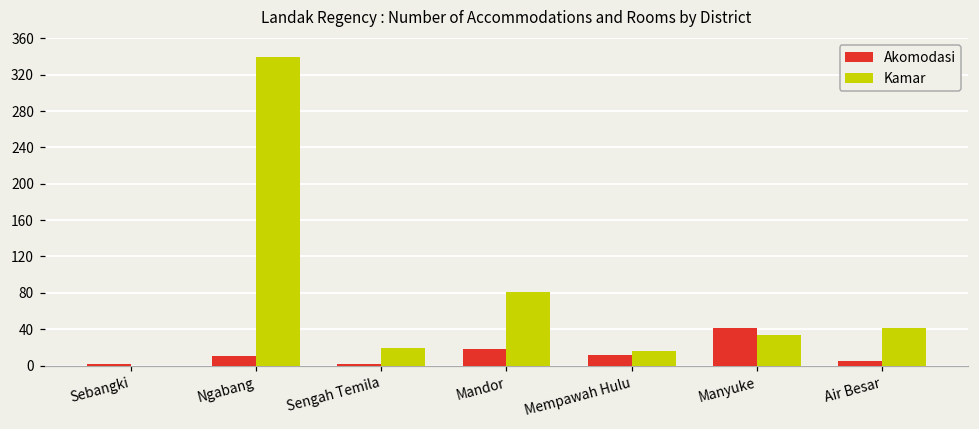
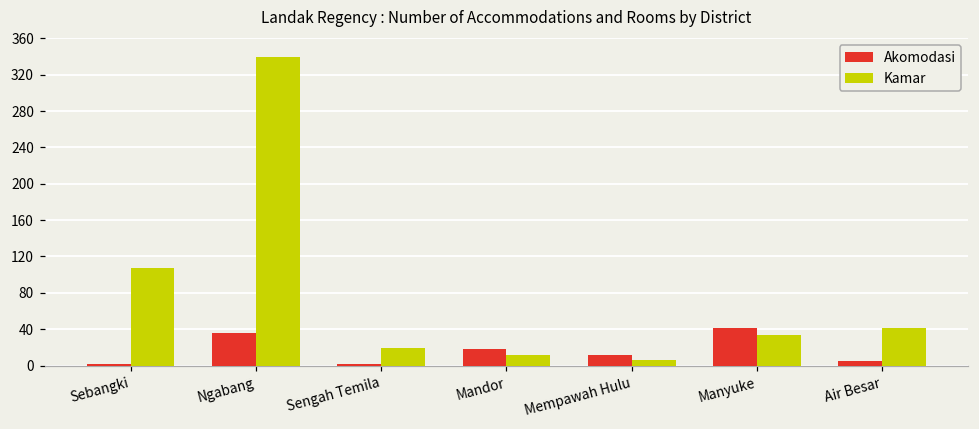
  {
    "Akomodasi": {
-     "Ngabang": 10,
+     "Ngabang": 40,
      "Mandor": 20,
      "Mempawah Hulu": 10,
      "Manyuke": 40,
      "Air Besar": 10
    },
    "Kamar": {
-     "Sebangki": 0,
+     "Sebangki": 110,
      "Ngabang": 340,
      "Sengah Temila": 20,
-     "Mandor": 80,
-     "Mempawah Hulu": 20,
+     "Mandor": 10,
+     "Mempawah Hulu": 10,
      "Manyuke": 30,
      "Air Besar": 40
    }
  }
